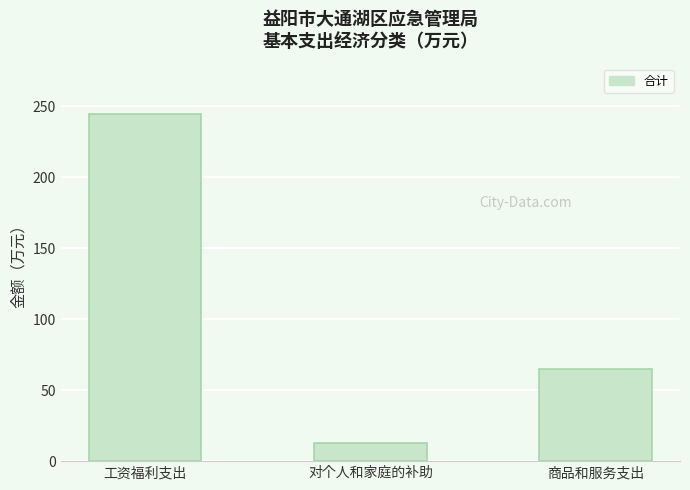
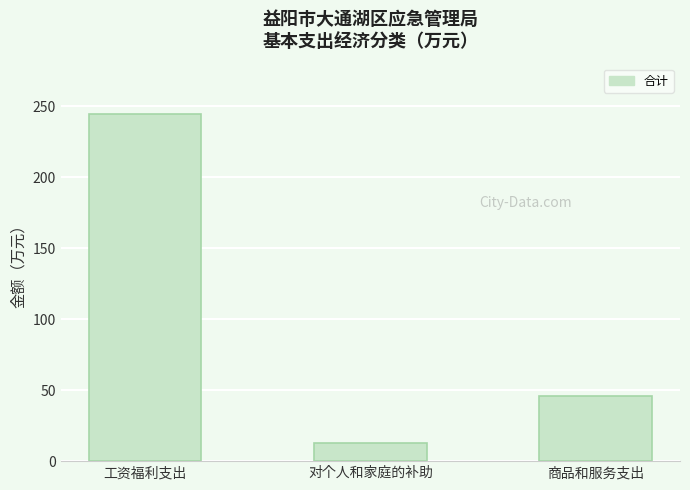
  {
    "工资福利支出": 244,
    "对个人和家庭的补助": 13,
-   "商品和服务支出": 65
+   "商品和服务支出": 46
  }
